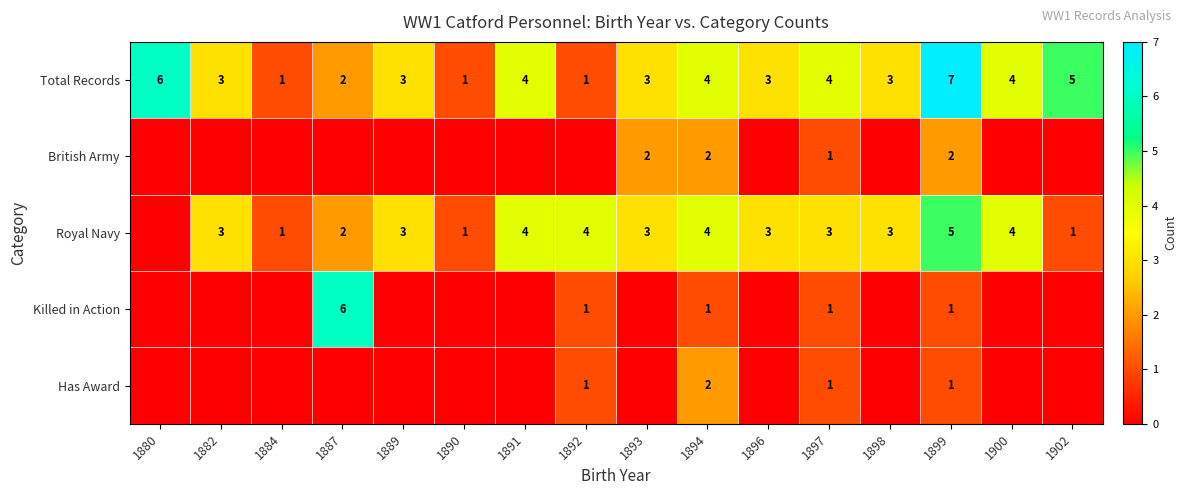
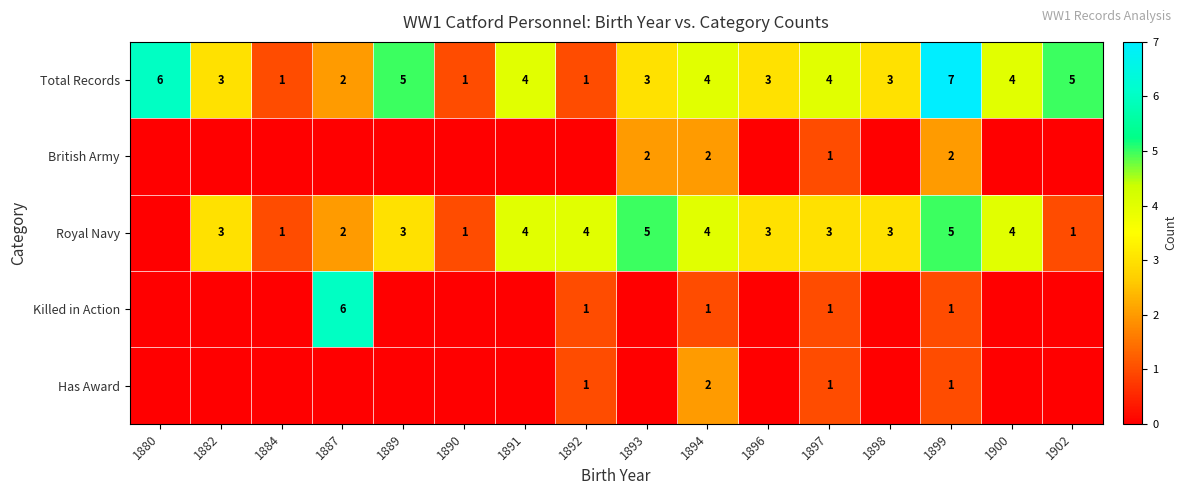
  {
    "Total Records": {
      "1880": 6,
      "1882": 3,
      "1884": 1,
      "1887": 2,
-     "1889": 3,
+     "1889": 5,
      "1890": 1,
      "1891": 4,
      "1892": 1,
      "1893": 3,
      "1894": 4,
      "1896": 3,
      "1897": 4,
      "1898": 3,
      "1899": 7,
      "1900": 4,
      "1902": 5
    },
    "British Army": {
      "1893": 2,
      "1894": 2,
      "1897": 1,
      "1899": 2
    },
    "Royal Navy": {
      "1882": 3,
      "1884": 1,
      "1887": 2,
      "1889": 3,
      "1890": 1,
      "1891": 4,
      "1892": 4,
-     "1893": 3,
+     "1893": 5,
      "1894": 4,
      "1896": 3,
      "1897": 3,
      "1898": 3,
      "1899": 5,
      "1900": 4,
      "1902": 1
    },
    "Killed in Action": {
      "1887": 6,
      "1892": 1,
      "1894": 1,
      "1897": 1,
      "1899": 1
    },
    "Has Award": {
      "1892": 1,
      "1894": 2,
      "1897": 1,
      "1899": 1
    }
  }
